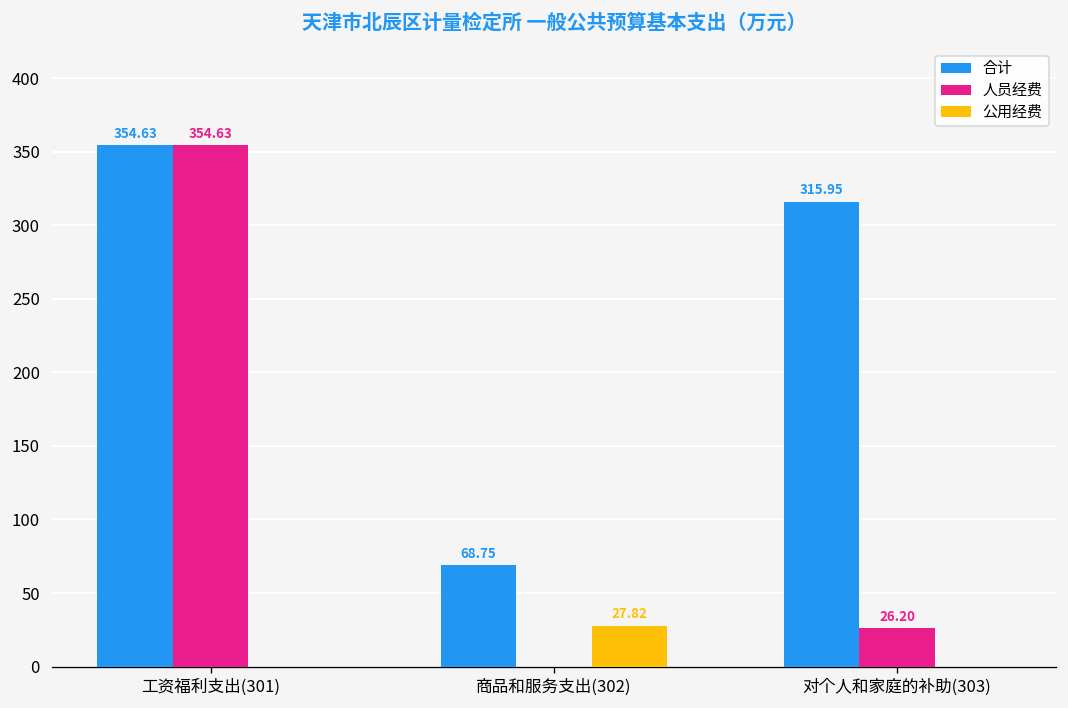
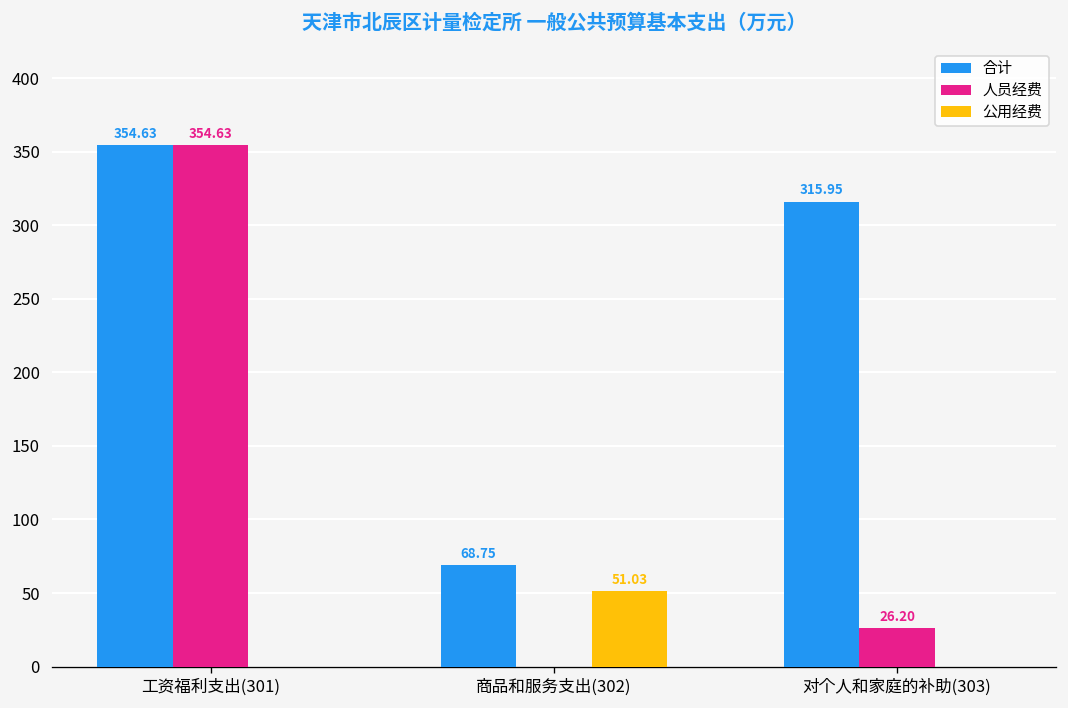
  {
    "合计": {
      "工资福利支出(301)": 354.63,
      "商品和服务支出(302)": 68.75,
      "对个人和家庭的补助(303)": 315.95
    },
    "人员经费": {
      "工资福利支出(301)": 354.63,
      "对个人和家庭的补助(303)": 26.20
    },
    "公用经费": {
-     "商品和服务支出(302)": 27.82
+     "商品和服务支出(302)": 51.03
    }
  }
